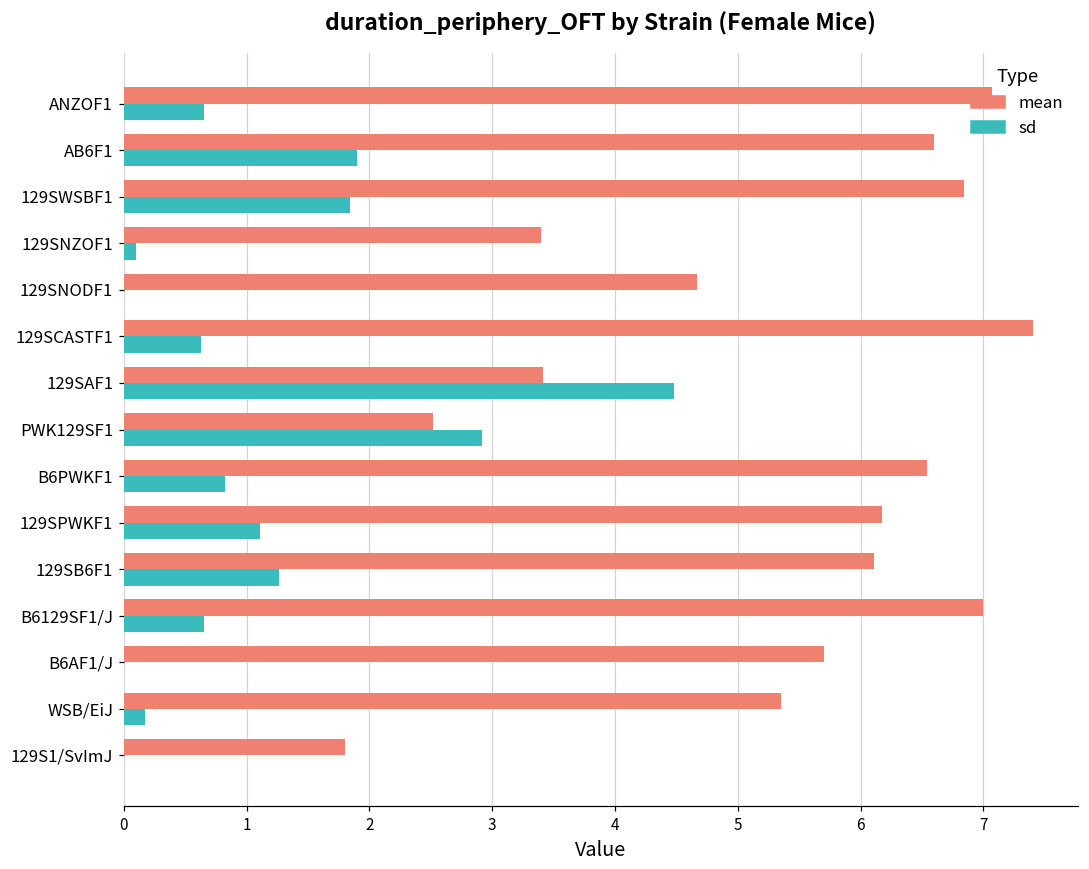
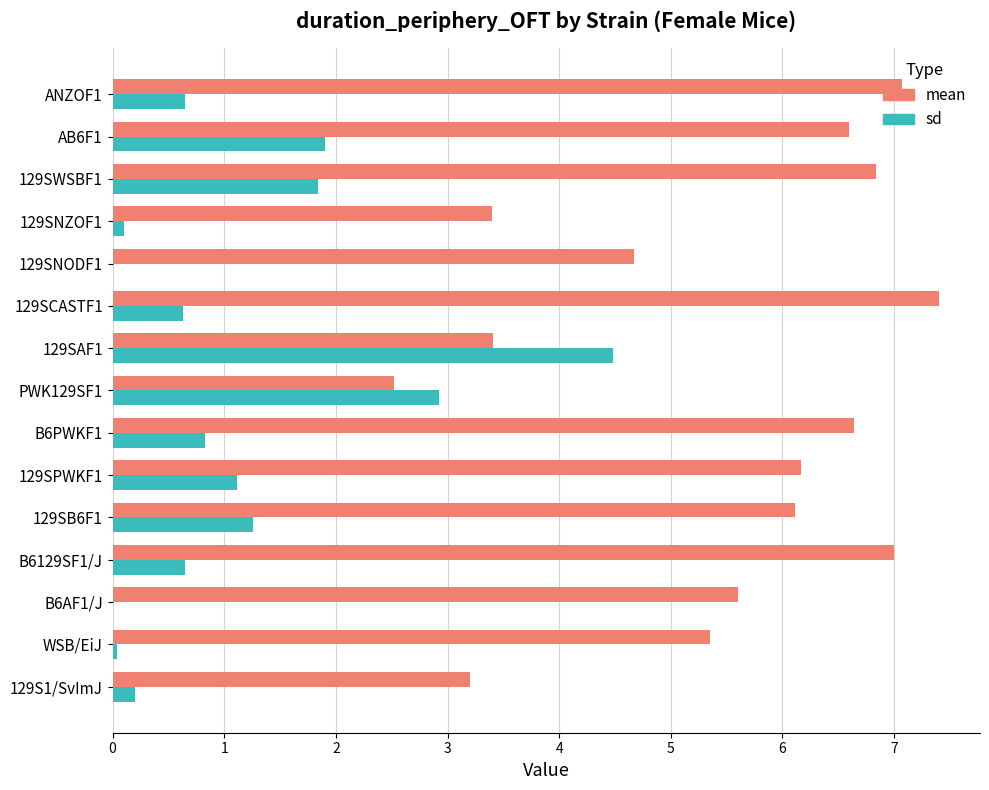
  {
    "mean": {
      "ANZOF1": 7.07,
      "AB6F1": 6.60,
      "129SWSBF1": 6.84,
      "129SNZOF1": 3.40,
      "129SNODF1": 4.67,
      "129SCASTF1": 7.40,
      "129SAF1": 3.41,
      "PWK129SF1": 2.52,
-     "B6PWKF1": 6.54,
+     "B6PWKF1": 6.64,
      "129SPWKF1": 6.17,
      "129SB6F1": 6.11,
      "B6129SF1/J": 7.00,
-     "B6AF1/J": 5.7,
+     "B6AF1/J": 5.6,
      "WSB/EiJ": 5.35,
-     "129S1/SvImJ": 1.8
+     "129S1/SvImJ": 3.2
    },
    "sd": {
      "ANZOF1": 0.65,
      "AB6F1": 1.90,
      "129SWSBF1": 1.84,
      "129SNZOF1": 0.10,
      "129SNODF1": 0.00,
      "129SCASTF1": 0.63,
      "129SAF1": 4.48,
      "PWK129SF1": 2.92,
      "B6PWKF1": 0.83,
      "129SPWKF1": 1.11,
      "129SB6F1": 1.26,
      "B6129SF1/J": 0.65,
      "B6AF1/J": 0.00,
-     "WSB/EiJ": 0.17,
-     "129S1/SvImJ": 0.0
+     "WSB/EiJ": 0.04,
+     "129S1/SvImJ": 0.2
    }
  }
